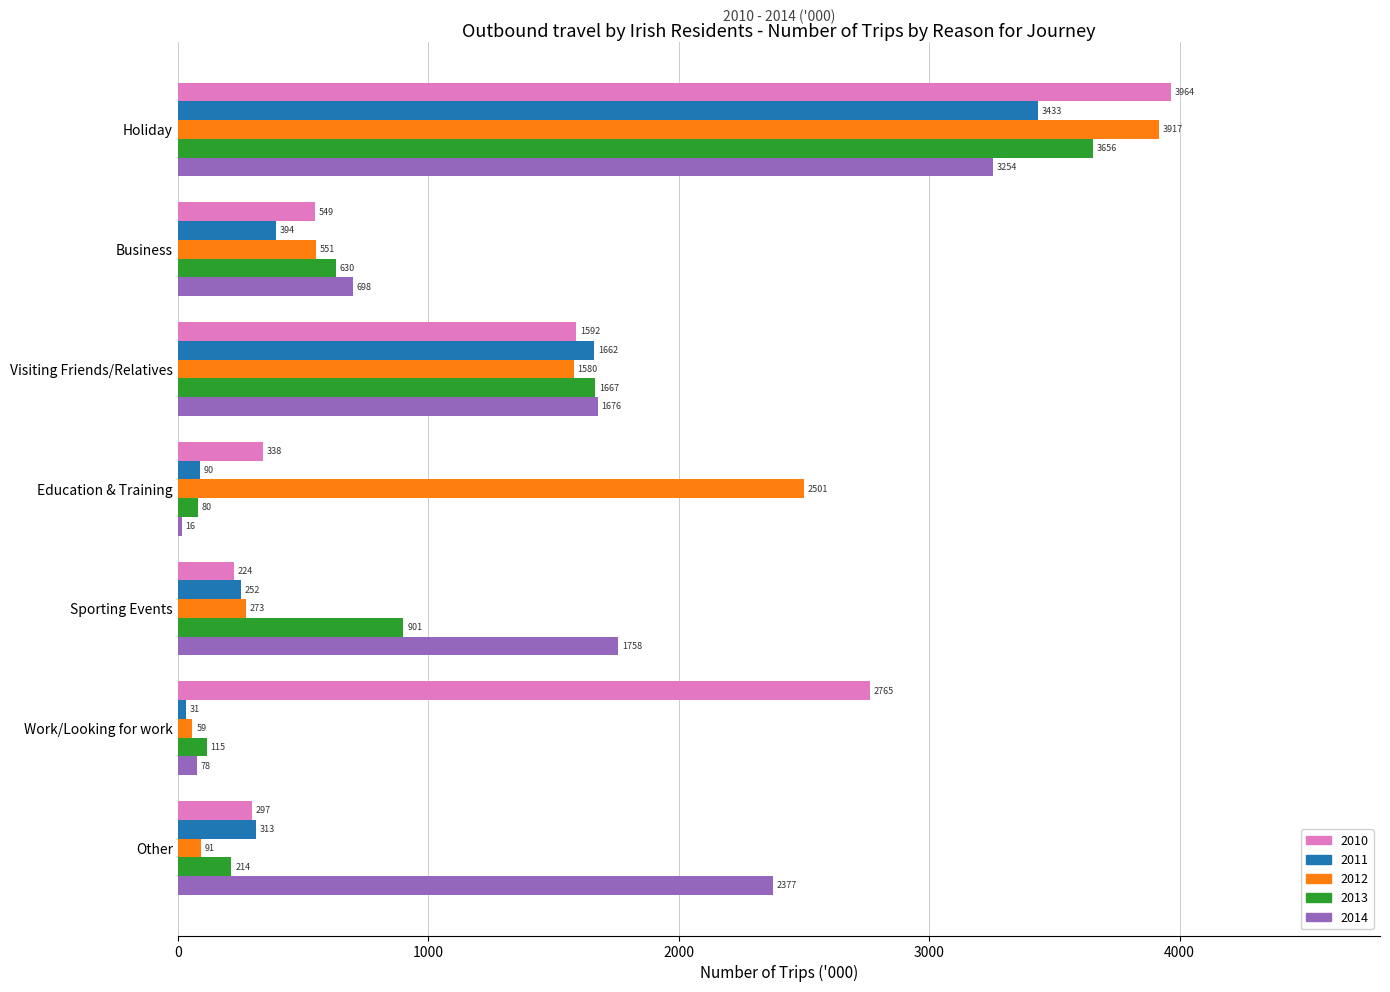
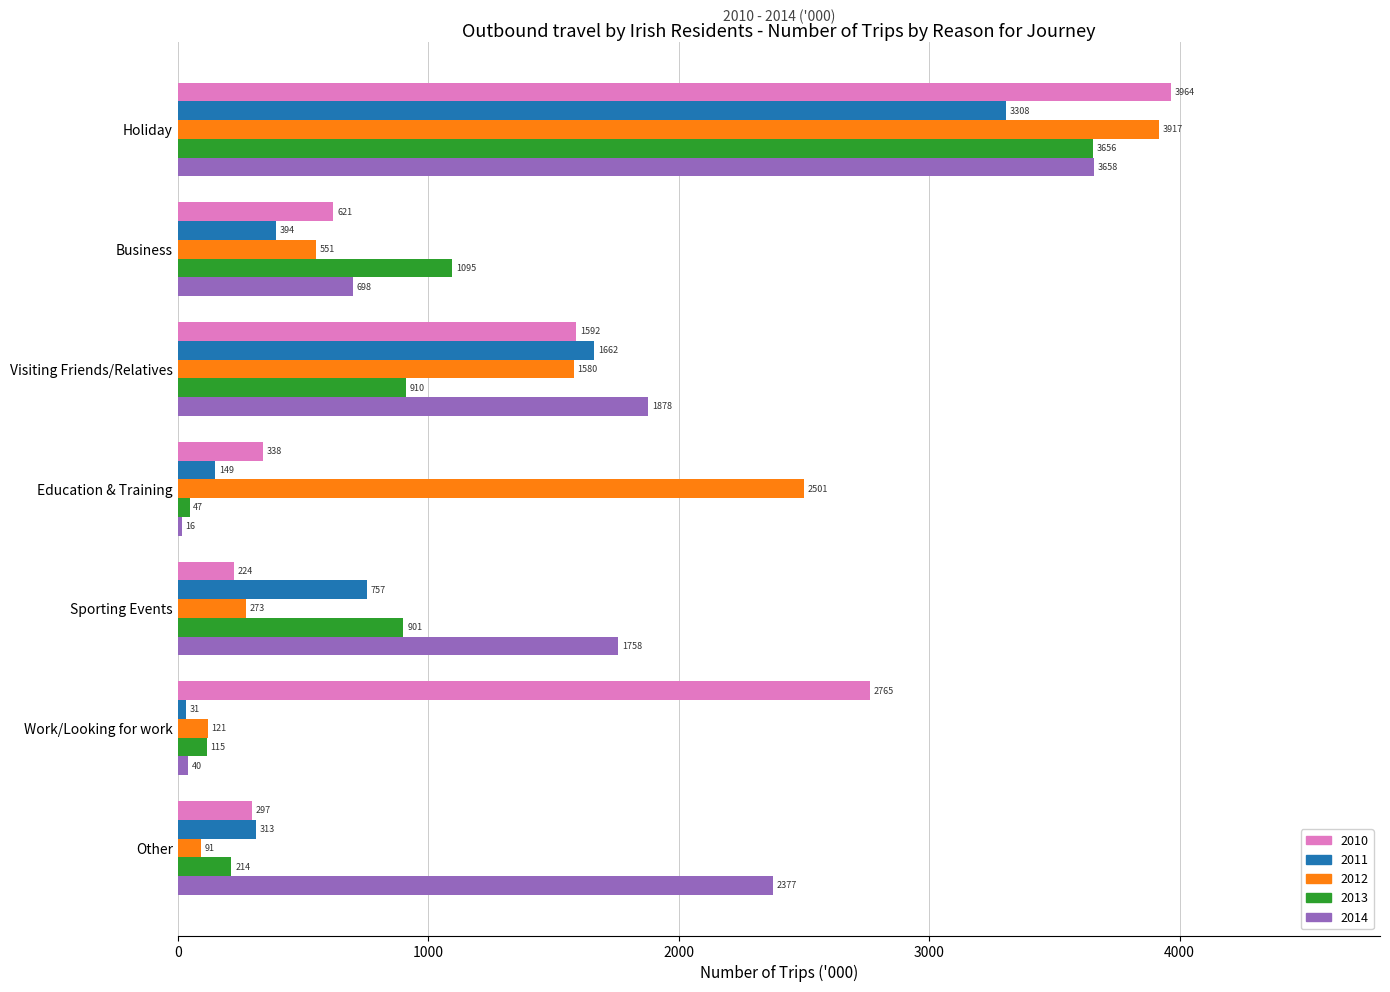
  {
    "2010": {
      "Holiday": 3964,
-     "Business": 549,
+     "Business": 621,
      "Visiting Friends/Relatives": 1592,
      "Education & Training": 338,
      "Sporting Events": 224,
      "Work/Looking for work": 2765,
      "Other": 297
    },
    "2011": {
-     "Holiday": 3433,
+     "Holiday": 3308,
      "Business": 394,
      "Visiting Friends/Relatives": 1662,
-     "Education & Training": 90,
-     "Sporting Events": 252,
+     "Education & Training": 149,
+     "Sporting Events": 757,
      "Work/Looking for work": 31,
      "Other": 313
    },
    "2012": {
      "Holiday": 3917,
      "Business": 551,
      "Visiting Friends/Relatives": 1580,
      "Education & Training": 2501,
      "Sporting Events": 273,
-     "Work/Looking for work": 59,
+     "Work/Looking for work": 121,
      "Other": 91
    },
    "2013": {
      "Holiday": 3656,
-     "Business": 630,
-     "Visiting Friends/Relatives": 1667,
-     "Education & Training": 80,
+     "Business": 1095,
+     "Visiting Friends/Relatives": 910,
+     "Education & Training": 47,
      "Sporting Events": 901,
      "Work/Looking for work": 115,
      "Other": 214
    },
    "2014": {
-     "Holiday": 3254,
+     "Holiday": 3658,
      "Business": 698,
-     "Visiting Friends/Relatives": 1676,
+     "Visiting Friends/Relatives": 1878,
      "Education & Training": 16,
      "Sporting Events": 1758,
-     "Work/Looking for work": 78,
+     "Work/Looking for work": 40,
      "Other": 2377
    }
  }
